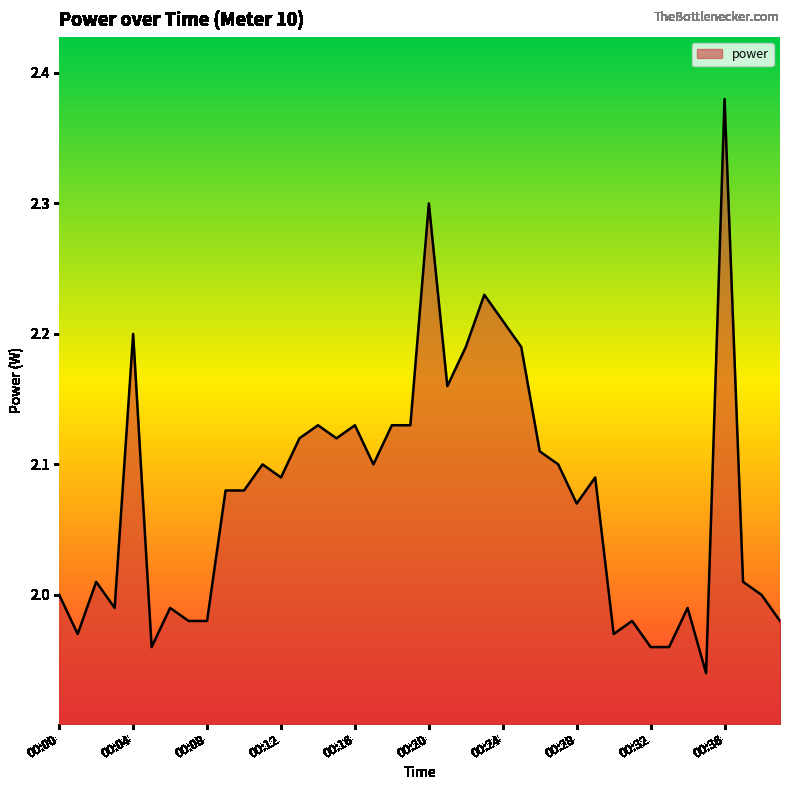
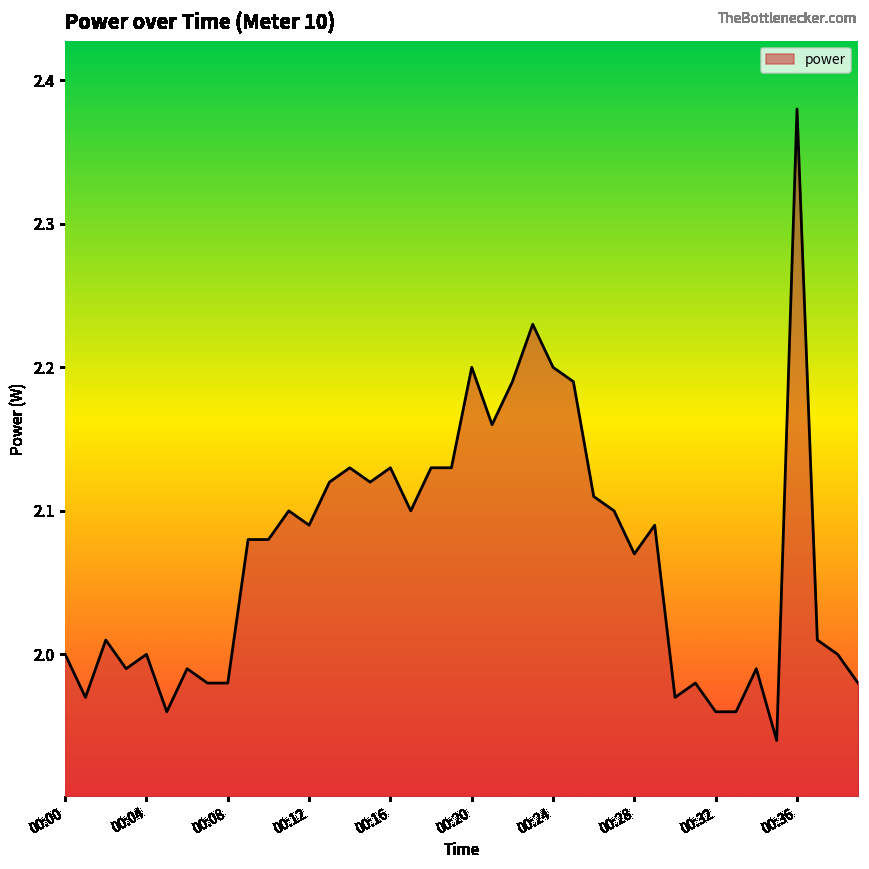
  {
    "00:00": 2.00,
-   "00:04": 2.2,
+   "00:04": 2.0,
    "00:08": 1.98,
    "00:12": 2.09,
    "00:16": 2.13,
-   "00:20": 2.3,
-   "00:24": 2.21,
+   "00:20": 2.2,
+   "00:24": 2.20,
    "00:28": 2.07,
    "00:32": 1.96,
    "00:36": 2.38
  }
